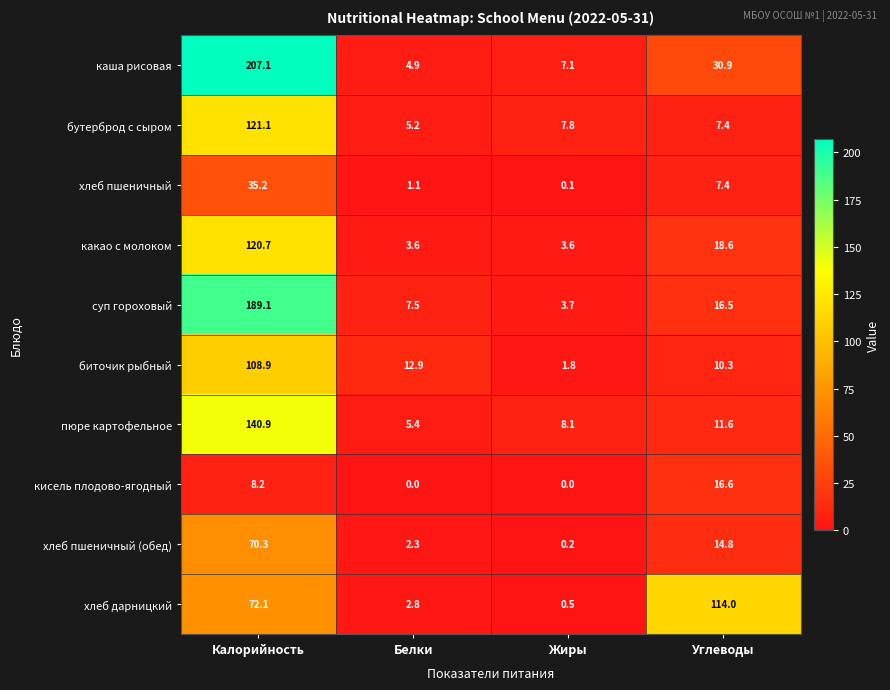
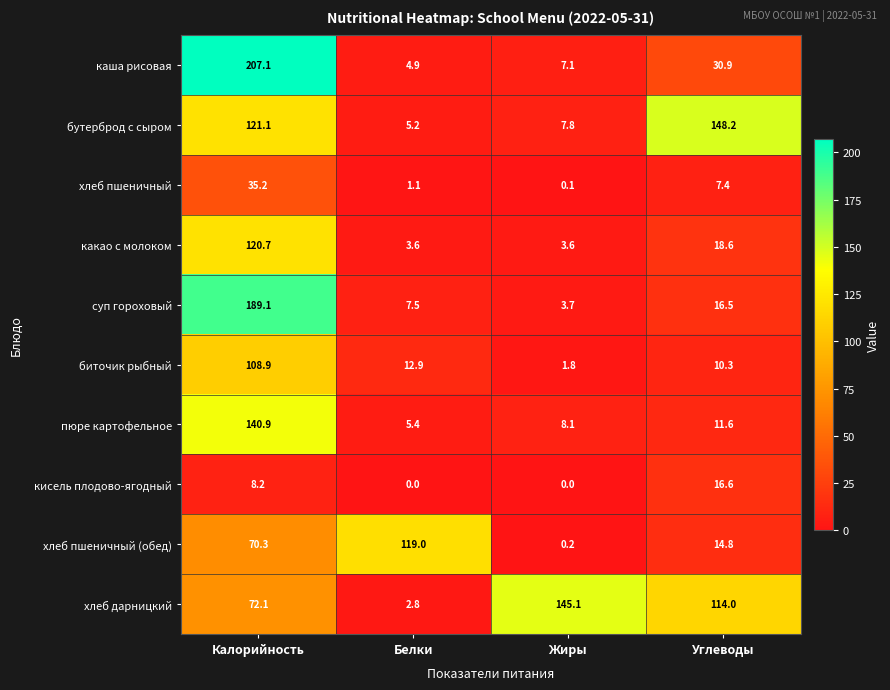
  {
    "каша рисовая": {
      "Калорийность": 207.1,
      "Белки": 4.9,
      "Жиры": 7.1,
      "Углеводы": 30.9
    },
    "бутерброд с сыром": {
      "Калорийность": 121.1,
      "Белки": 5.2,
      "Жиры": 7.8,
-     "Углеводы": 7.4
+     "Углеводы": 148.2
    },
    "хлеб пшеничный": {
      "Калорийность": 35.2,
      "Белки": 1.1,
      "Жиры": 0.1,
      "Углеводы": 7.4
    },
    "какао с молоком": {
      "Калорийность": 120.7,
      "Белки": 3.6,
      "Жиры": 3.6,
      "Углеводы": 18.6
    },
    "суп гороховый": {
      "Калорийность": 189.1,
      "Белки": 7.5,
      "Жиры": 3.7,
      "Углеводы": 16.5
    },
    "биточик рыбный": {
      "Калорийность": 108.9,
      "Белки": 12.9,
      "Жиры": 1.8,
      "Углеводы": 10.3
    },
    "пюре картофельное": {
      "Калорийность": 140.9,
      "Белки": 5.4,
      "Жиры": 8.1,
      "Углеводы": 11.6
    },
    "кисель плодово-ягодный": {
      "Калорийность": 8.2,
      "Белки": 0.0,
      "Жиры": 0.0,
      "Углеводы": 16.6
    },
    "хлеб пшеничный (обед)": {
      "Калорийность": 70.3,
-     "Белки": 2.3,
+     "Белки": 119.0,
      "Жиры": 0.2,
      "Углеводы": 14.8
    },
    "хлеб дарницкий": {
      "Калорийность": 72.1,
      "Белки": 2.8,
-     "Жиры": 0.5,
+     "Жиры": 145.1,
      "Углеводы": 114.0
    }
  }
